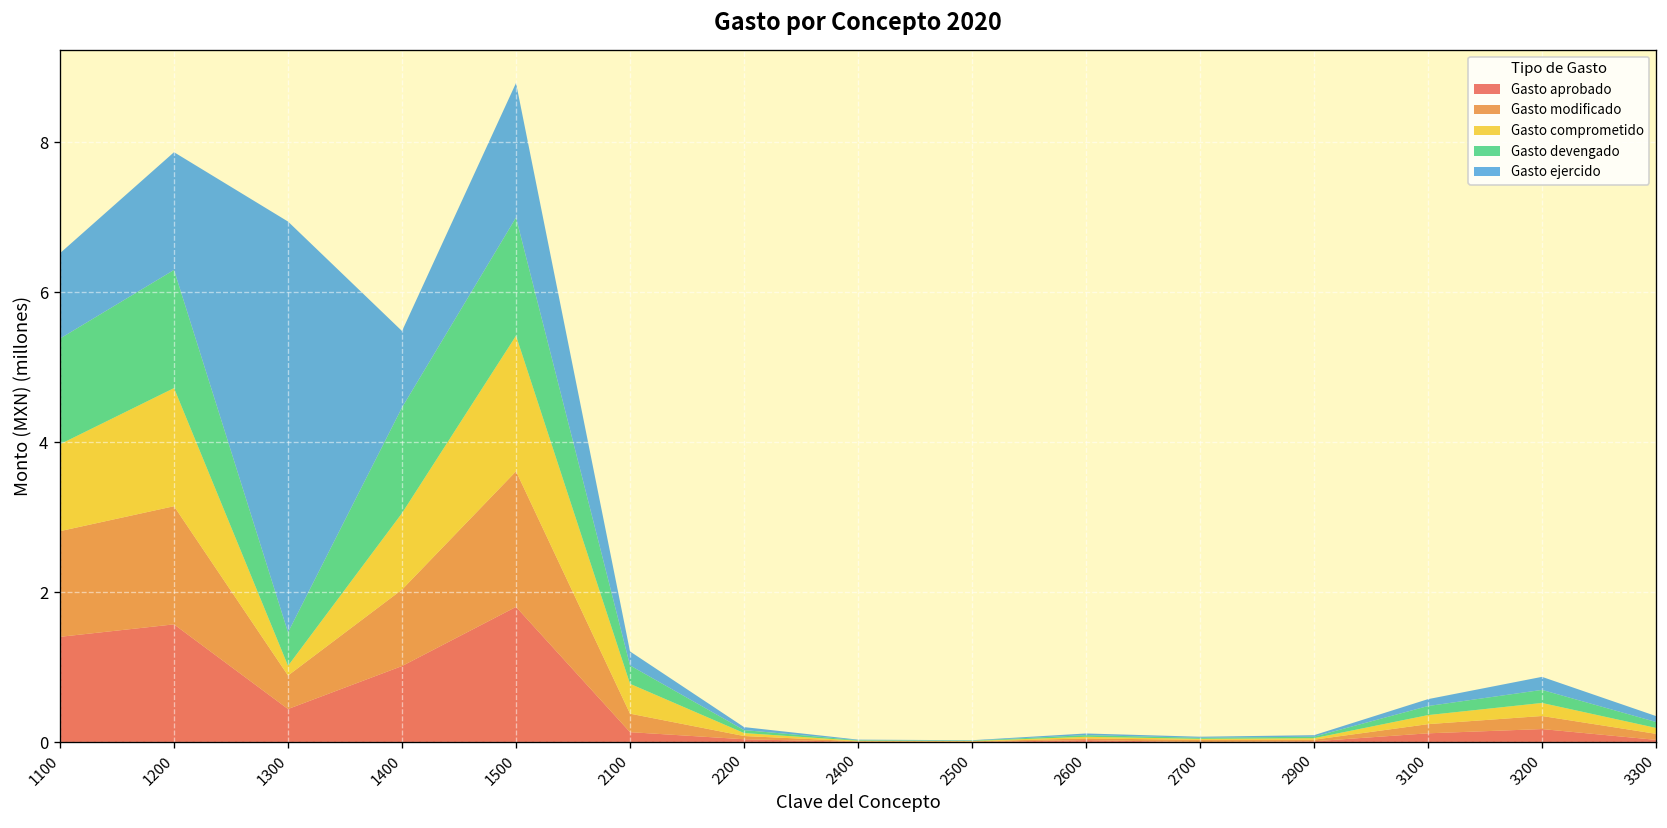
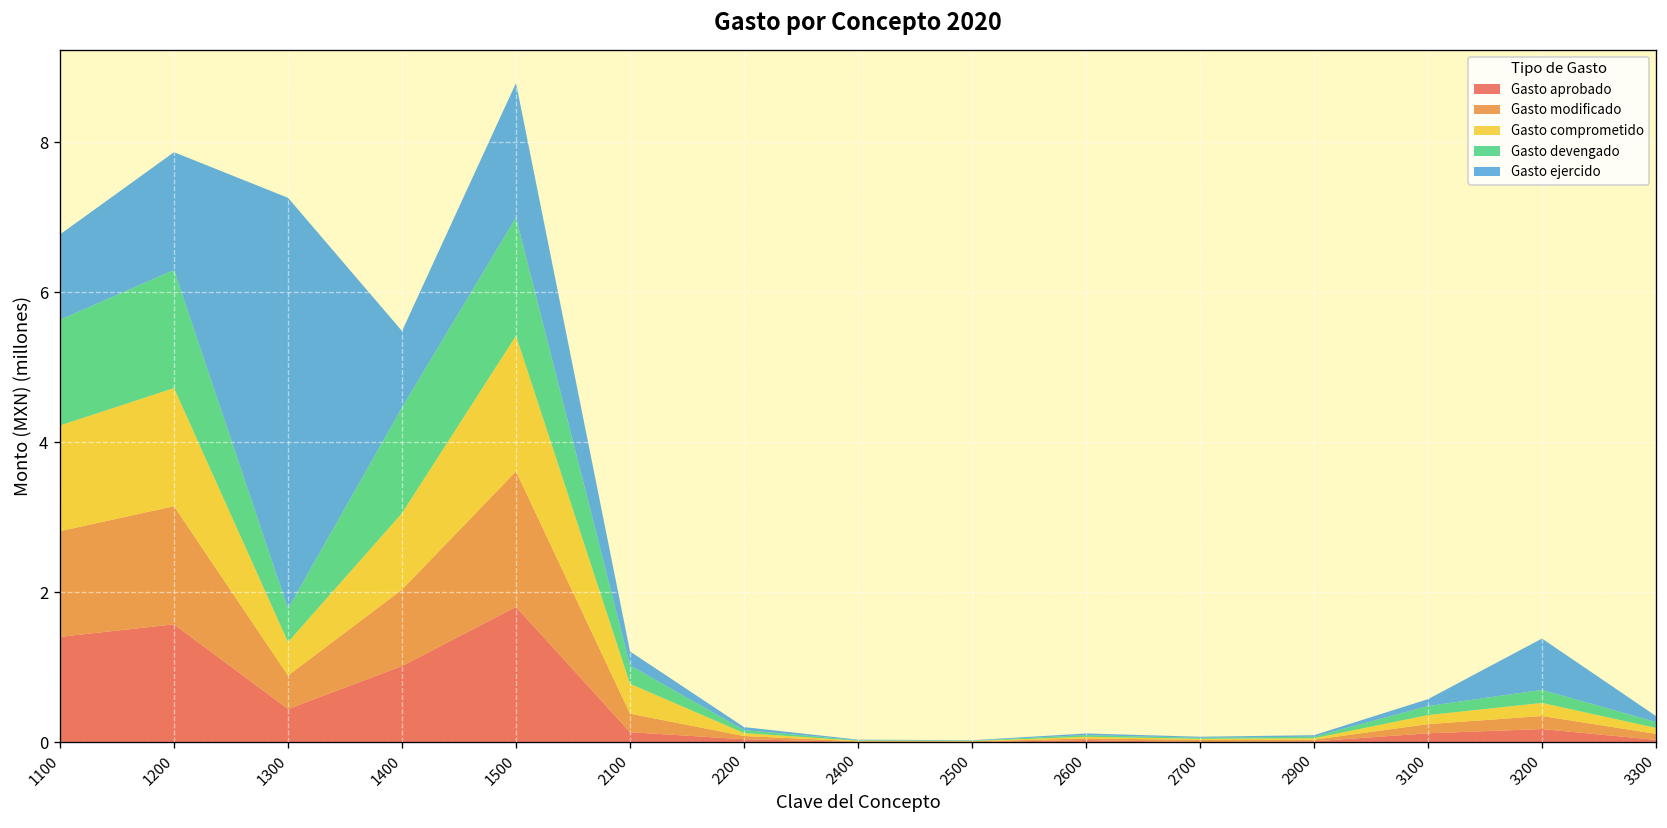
  {
    "Gasto comprometido": {
-     "1100": 1.2,
+     "1100": 1.4,
      "1200": 1.6,
-     "1300": 0.1,
+     "1300": 0.4,
      "1400": 1.0,
      "1500": 1.8,
      "2100": 0.4,
      "3100": 0.1,
      "3200": 0.2,
      "3300": 0.1
    },
    "Gasto devengado": {
      "1100": 1.4,
      "1200": 1.6,
      "1300": 0.4,
      "1400": 1.4,
      "1500": 1.6,
      "2100": 0.2,
      "3100": 0.1,
      "3200": 0.2,
      "3300": 0.1
    },
    "Gasto ejercido": {
      "1100": 1.1,
      "1200": 1.6,
      "1300": 5.5,
      "1400": 1.0,
      "1500": 1.8,
      "2100": 0.2,
      "3100": 0.1,
-     "3200": 0.2,
+     "3200": 0.7,
      "3300": 0.1
    }
  }
